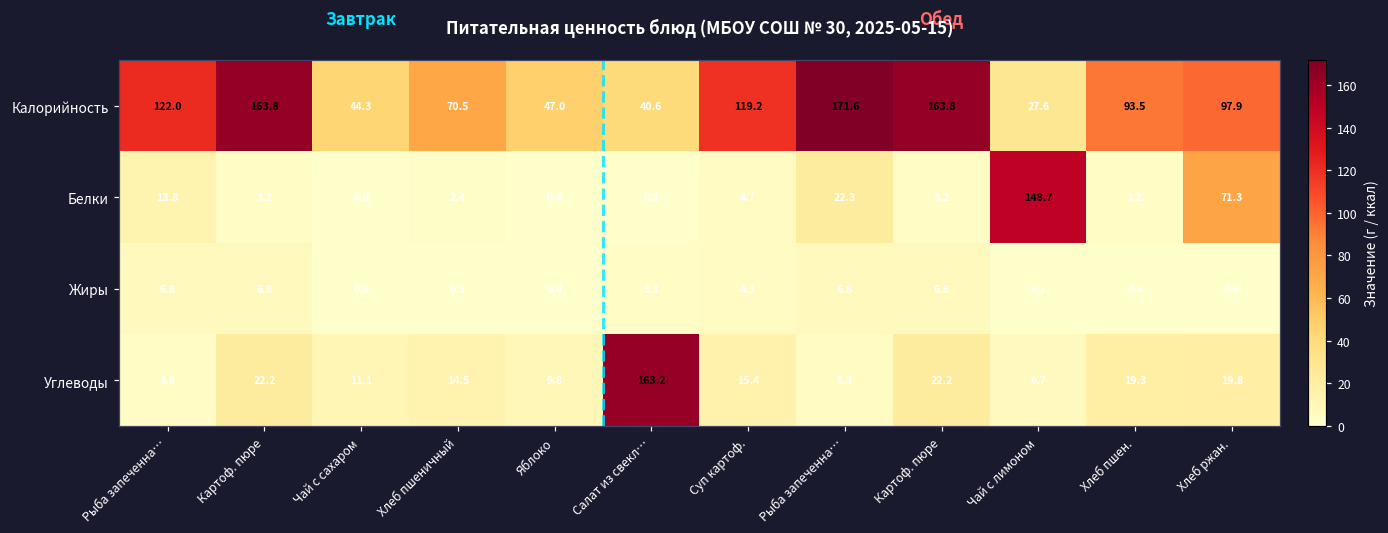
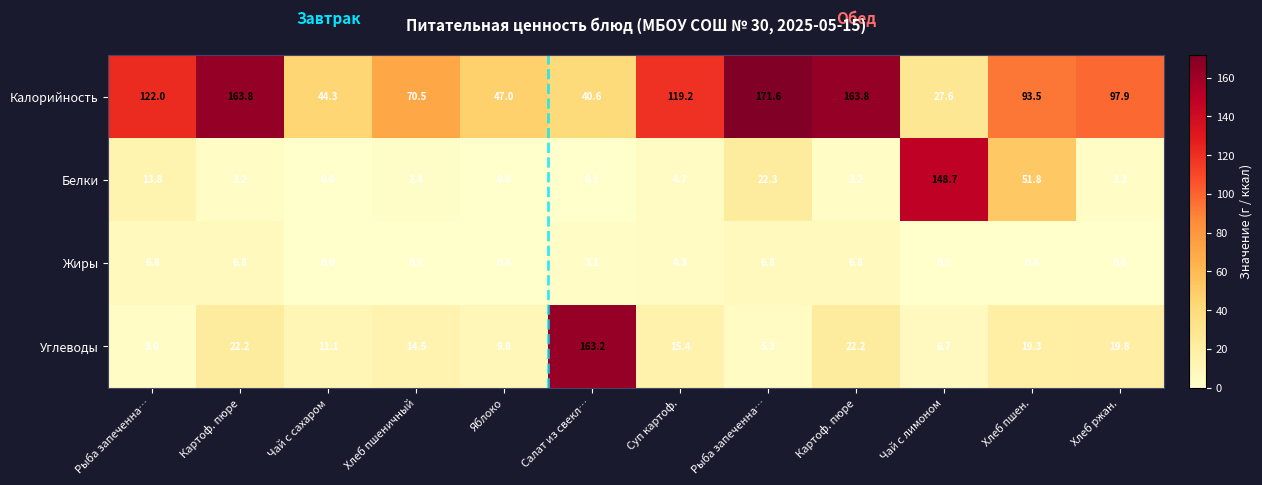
  {
    "Калорийность": {
      "Чай с сахаром": 44.3,
      "Хлеб пшеничный": 70.5,
      "Яблоко": 47.0,
      "Салат из свекл…": 40.6,
      "Суп картоф.": 119.2,
      "Чай с лимоном": 27.6,
      "Хлеб пшен.": 93.5,
      "Хлеб ржан.": 97.9
    },
    "Белки": {
      "Чай с сахаром": 0.0,
      "Хлеб пшеничный": 2.4,
      "Яблоко": 0.4,
      "Салат из свекл…": 0.1,
      "Суп картоф.": 4.7,
      "Чай с лимоном": 148.7,
-     "Хлеб пшен.": 3.2,
-     "Хлеб ржан.": 71.3
+     "Хлеб пшен.": 51.8,
+     "Хлеб ржан.": 3.3
    },
    "Жиры": {
      "Чай с сахаром": 0.0,
      "Хлеб пшеничный": 0.3,
      "Яблоко": 0.4,
      "Салат из свекл…": 3.1,
      "Суп картоф.": 4.3,
      "Чай с лимоном": 0.1,
      "Хлеб пшен.": 0.4,
      "Хлеб ржан.": 0.6
    },
    "Углеводы": {
      "Чай с сахаром": 11.1,
      "Хлеб пшеничный": 14.5,
      "Яблоко": 9.8,
      "Салат из свекл…": 163.2,
      "Суп картоф.": 15.4,
      "Чай с лимоном": 6.7,
      "Хлеб пшен.": 19.3,
      "Хлеб ржан.": 19.8
    }
  }
